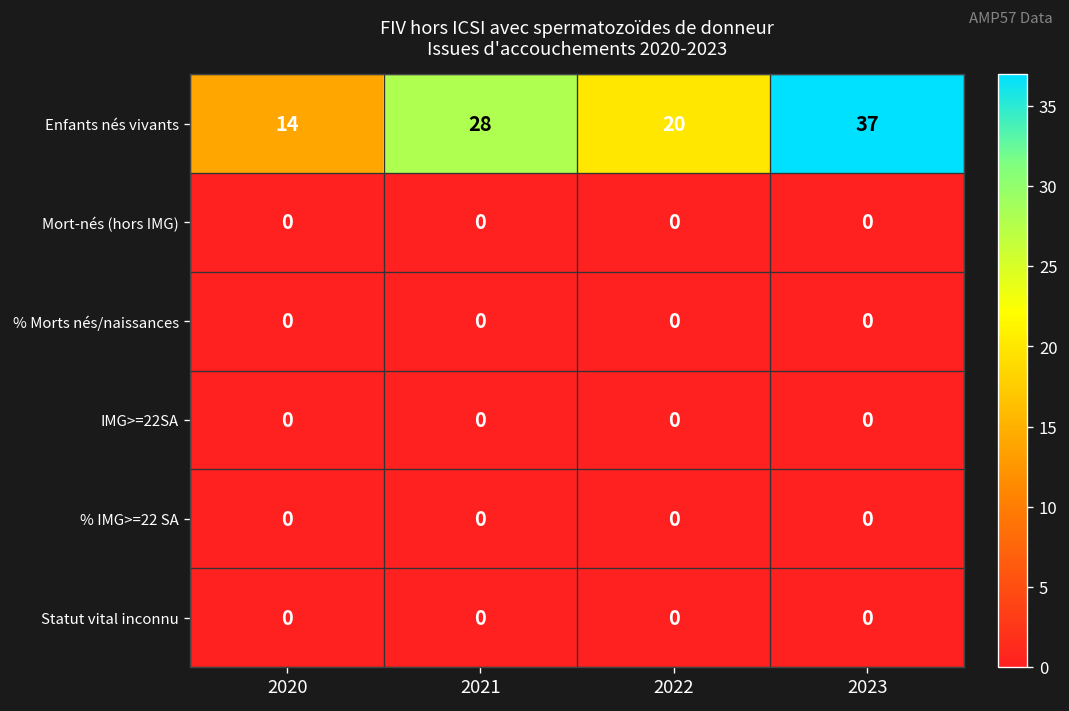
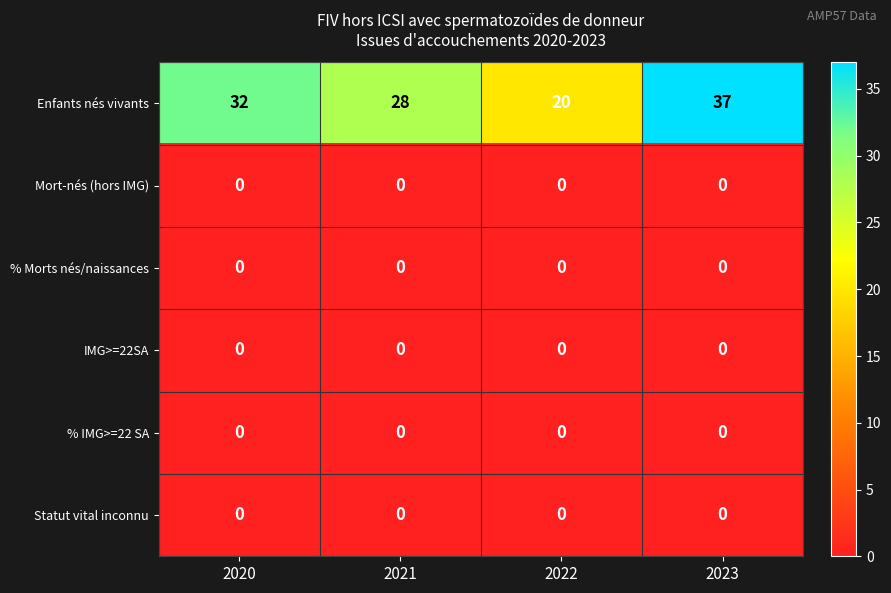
  {
    "Enfants nés vivants": {
-     "2020": 14,
+     "2020": 32,
      "2021": 28,
      "2022": 20,
      "2023": 37
    },
    "Mort-nés (hors IMG)": {
      "2020": 0,
      "2021": 0,
      "2022": 0,
      "2023": 0
    },
    "% Morts nés/naissances": {
      "2020": 0,
      "2021": 0,
      "2022": 0,
      "2023": 0
    },
    "IMG>=22SA": {
      "2020": 0,
      "2021": 0,
      "2022": 0,
      "2023": 0
    },
    "% IMG>=22 SA": {
      "2020": 0,
      "2021": 0,
      "2022": 0,
      "2023": 0
    },
    "Statut vital inconnu": {
      "2020": 0,
      "2021": 0,
      "2022": 0,
      "2023": 0
    }
  }
